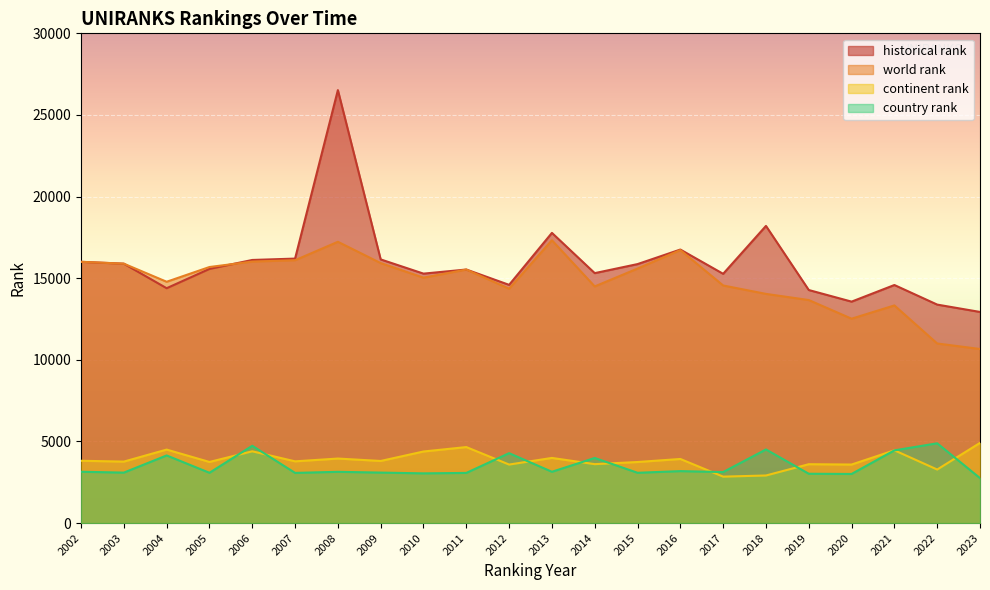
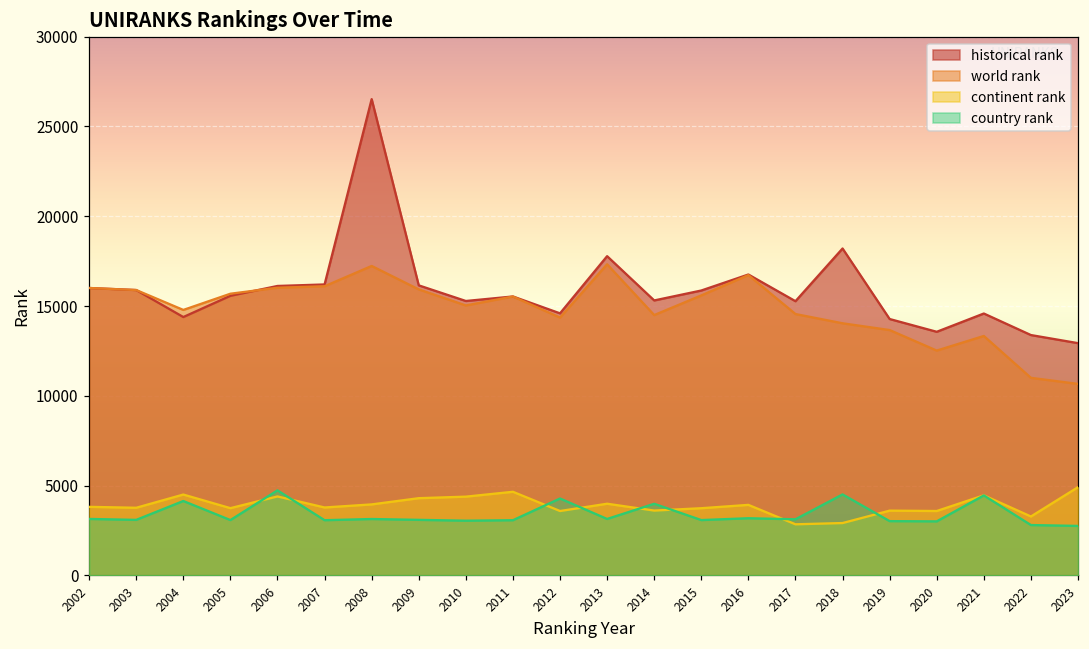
  {
    "historical rank": {
      "2004": 14400,
      "2008": 26500,
      "2009": 16200,
      "2010": 15300,
      "2012": 14600,
      "2013": 17800,
      "2014": 15300,
      "2015": 15900,
      "2017": 15300,
      "2018": 18200,
      "2019": 14300,
      "2020": 13600,
      "2021": 14600,
      "2022": 13400,
      "2023": 12900
    },
    "world rank": {
      "2004": 14800,
      "2008": 17200,
      "2009": 15900,
      "2010": 15000,
      "2012": 14400,
      "2013": 17300,
      "2014": 14500,
      "2015": 15600,
      "2017": 14600,
      "2018": 14000,
      "2019": 13700,
      "2020": 12500,
      "2021": 13300,
      "2022": 11000,
      "2023": 10700
    },
    "continent rank": {
      "2002": 3800,
      "2003": 3800,
      "2004": 4500,
      "2005": 3700,
      "2006": 4400,
      "2007": 3800,
      "2008": 4000,
-     "2009": 3800,
+     "2009": 4300,
      "2010": 4400,
      "2011": 4700,
      "2012": 3600,
      "2013": 4000,
      "2014": 3600,
      "2015": 3700,
      "2016": 3900,
      "2017": 2800,
      "2018": 2900,
      "2019": 3600,
      "2020": 3600,
      "2022": 3300,
      "2023": 4900
    },
    "country rank": {
      "2002": 3100,
      "2003": 3100,
      "2004": 4100,
      "2005": 3100,
      "2006": 4700,
      "2007": 3100,
      "2008": 3100,
      "2009": 3100,
      "2010": 3000,
      "2011": 3100,
      "2012": 4300,
      "2013": 3100,
      "2014": 4000,
      "2015": 3100,
      "2016": 3200,
      "2017": 3100,
      "2018": 4500,
      "2019": 3000,
      "2020": 3000,
-     "2022": 4900,
+     "2022": 2800,
      "2023": 2800
    }
  }
